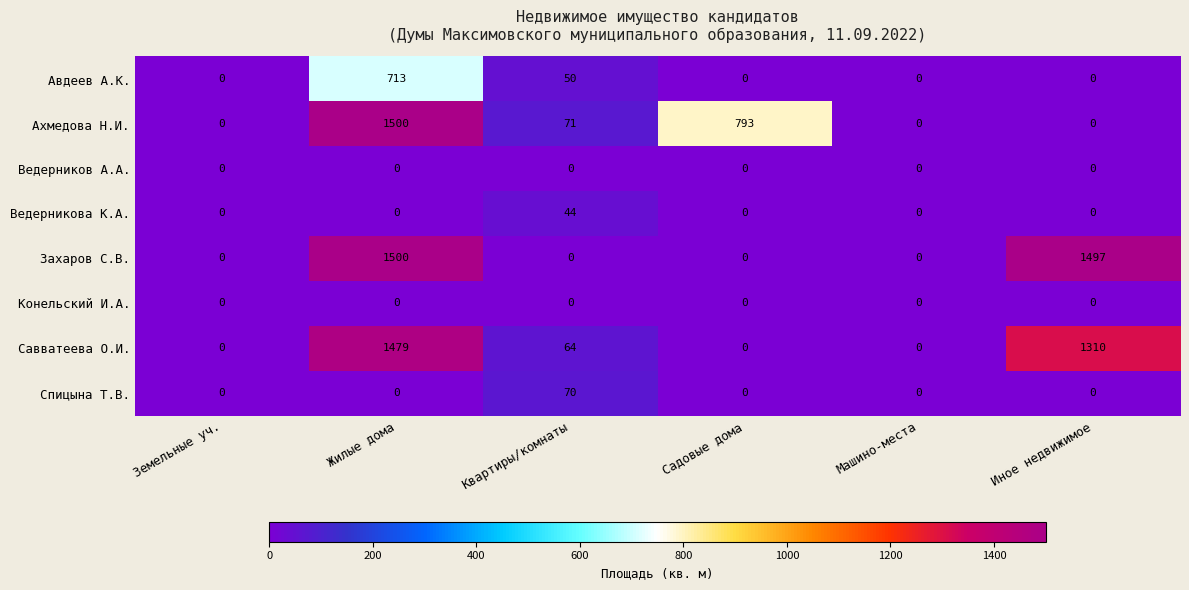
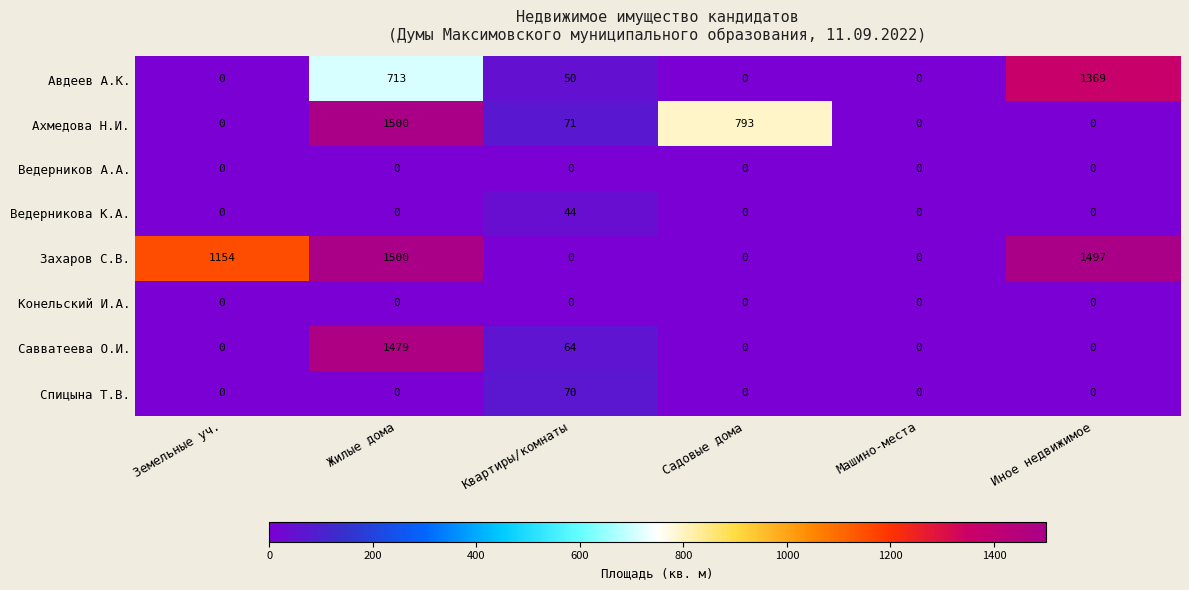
  {
    "Авдеев А.К.": {
      "Земельные уч.": 0,
      "Жилые дома": 713,
      "Квартиры/комнаты": 50,
      "Садовые дома": 0,
      "Машино-места": 0,
-     "Иное недвижимое": 0
+     "Иное недвижимое": 1369
    },
    "Ахмедова Н.И.": {
      "Земельные уч.": 0,
      "Жилые дома": 1500,
      "Квартиры/комнаты": 71,
      "Садовые дома": 793,
      "Машино-места": 0,
      "Иное недвижимое": 0
    },
    "Ведерников А.А.": {
      "Земельные уч.": 0,
      "Жилые дома": 0,
      "Квартиры/комнаты": 0,
      "Садовые дома": 0,
      "Машино-места": 0,
      "Иное недвижимое": 0
    },
    "Ведерникова К.А.": {
      "Земельные уч.": 0,
      "Жилые дома": 0,
      "Квартиры/комнаты": 44,
      "Садовые дома": 0,
      "Машино-места": 0,
      "Иное недвижимое": 0
    },
    "Захаров С.В.": {
-     "Земельные уч.": 0,
+     "Земельные уч.": 1154,
      "Жилые дома": 1500,
      "Квартиры/комнаты": 0,
      "Садовые дома": 0,
      "Машино-места": 0,
      "Иное недвижимое": 1497
    },
    "Конельский И.А.": {
      "Земельные уч.": 0,
      "Жилые дома": 0,
      "Квартиры/комнаты": 0,
      "Садовые дома": 0,
      "Машино-места": 0,
      "Иное недвижимое": 0
    },
    "Савватеева О.И.": {
      "Земельные уч.": 0,
      "Жилые дома": 1479,
      "Квартиры/комнаты": 64,
      "Садовые дома": 0,
      "Машино-места": 0,
-     "Иное недвижимое": 1310
+     "Иное недвижимое": 0
    },
    "Спицына Т.В.": {
      "Земельные уч.": 0,
      "Жилые дома": 0,
      "Квартиры/комнаты": 70,
      "Садовые дома": 0,
      "Машино-места": 0,
      "Иное недвижимое": 0
    }
  }
